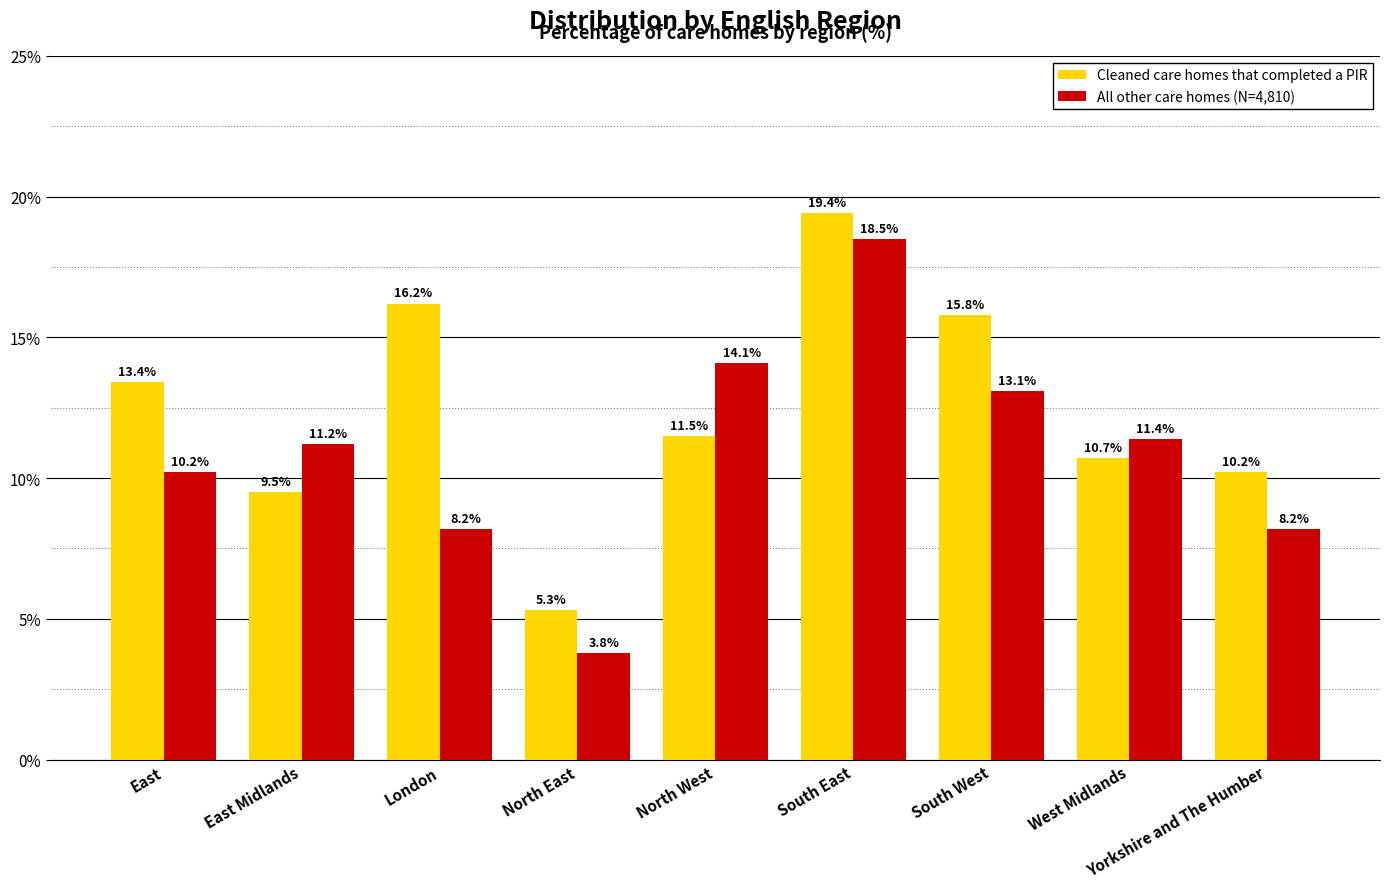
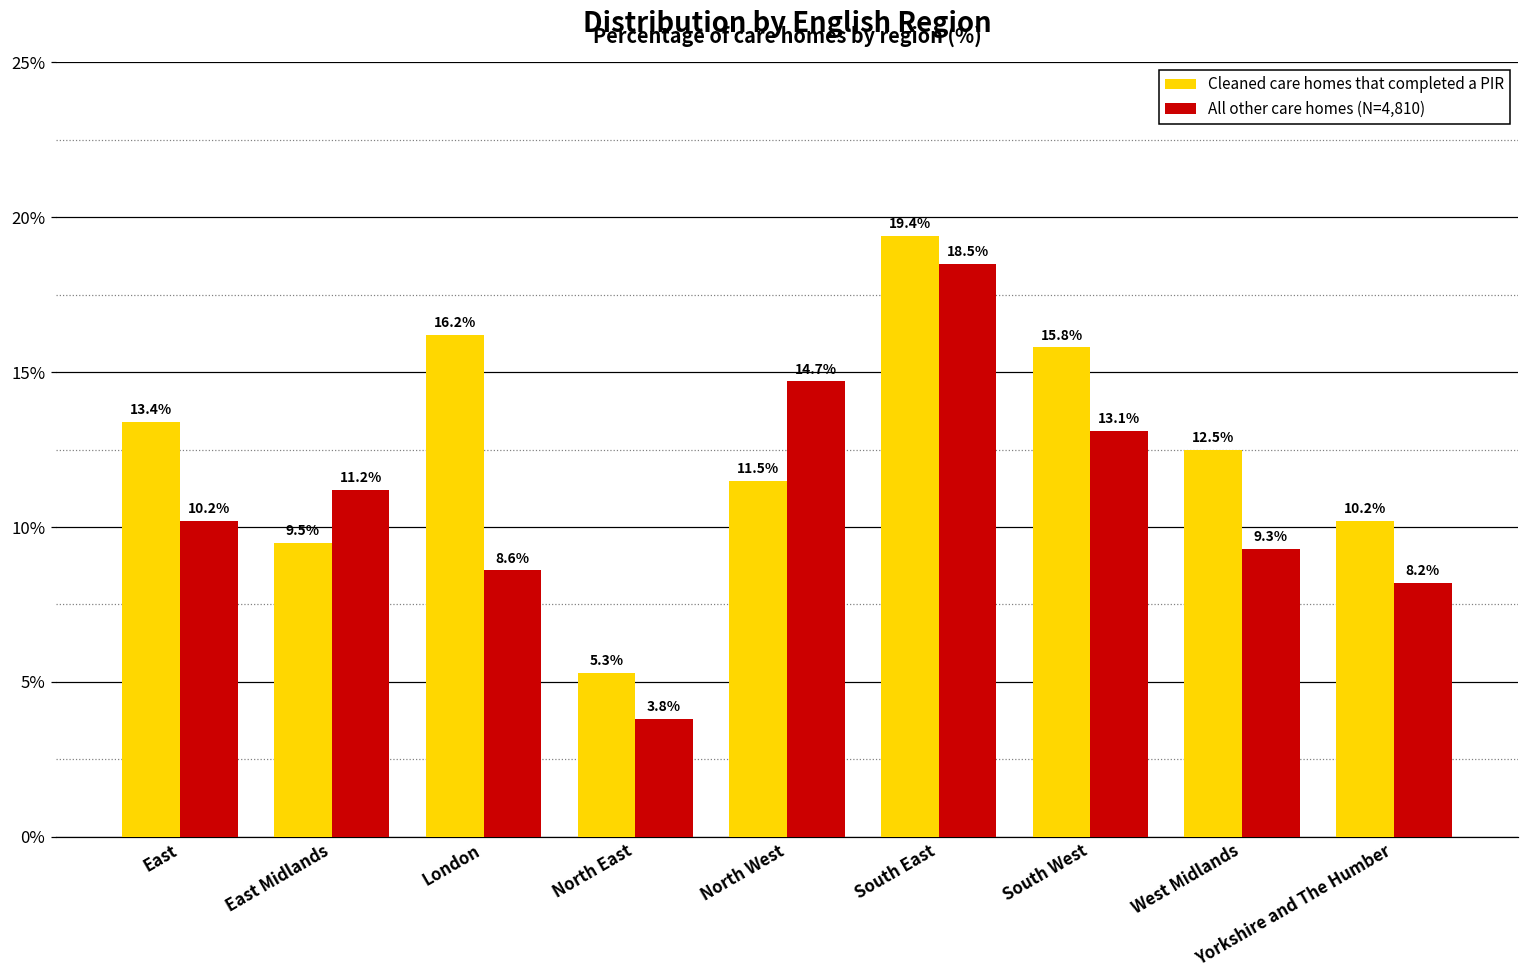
  {
    "Cleaned care homes that completed a PIR": {
      "East": "13.4%",
      "East Midlands": "9.5%",
      "London": "16.2%",
      "North East": "5.3%",
      "North West": "11.5%",
      "South East": "19.4%",
      "South West": "15.8%",
-     "West Midlands": "10.7%",
+     "West Midlands": "12.5%",
      "Yorkshire and The Humber": "10.2%"
    },
    "All other care homes (N=4,810)": {
      "East": "10.2%",
      "East Midlands": "11.2%",
-     "London": "8.2%",
+     "London": "8.6%",
      "North East": "3.8%",
-     "North West": "14.1%",
+     "North West": "14.7%",
      "South East": "18.5%",
      "South West": "13.1%",
-     "West Midlands": "11.4%",
+     "West Midlands": "9.3%",
      "Yorkshire and The Humber": "8.2%"
    }
  }
